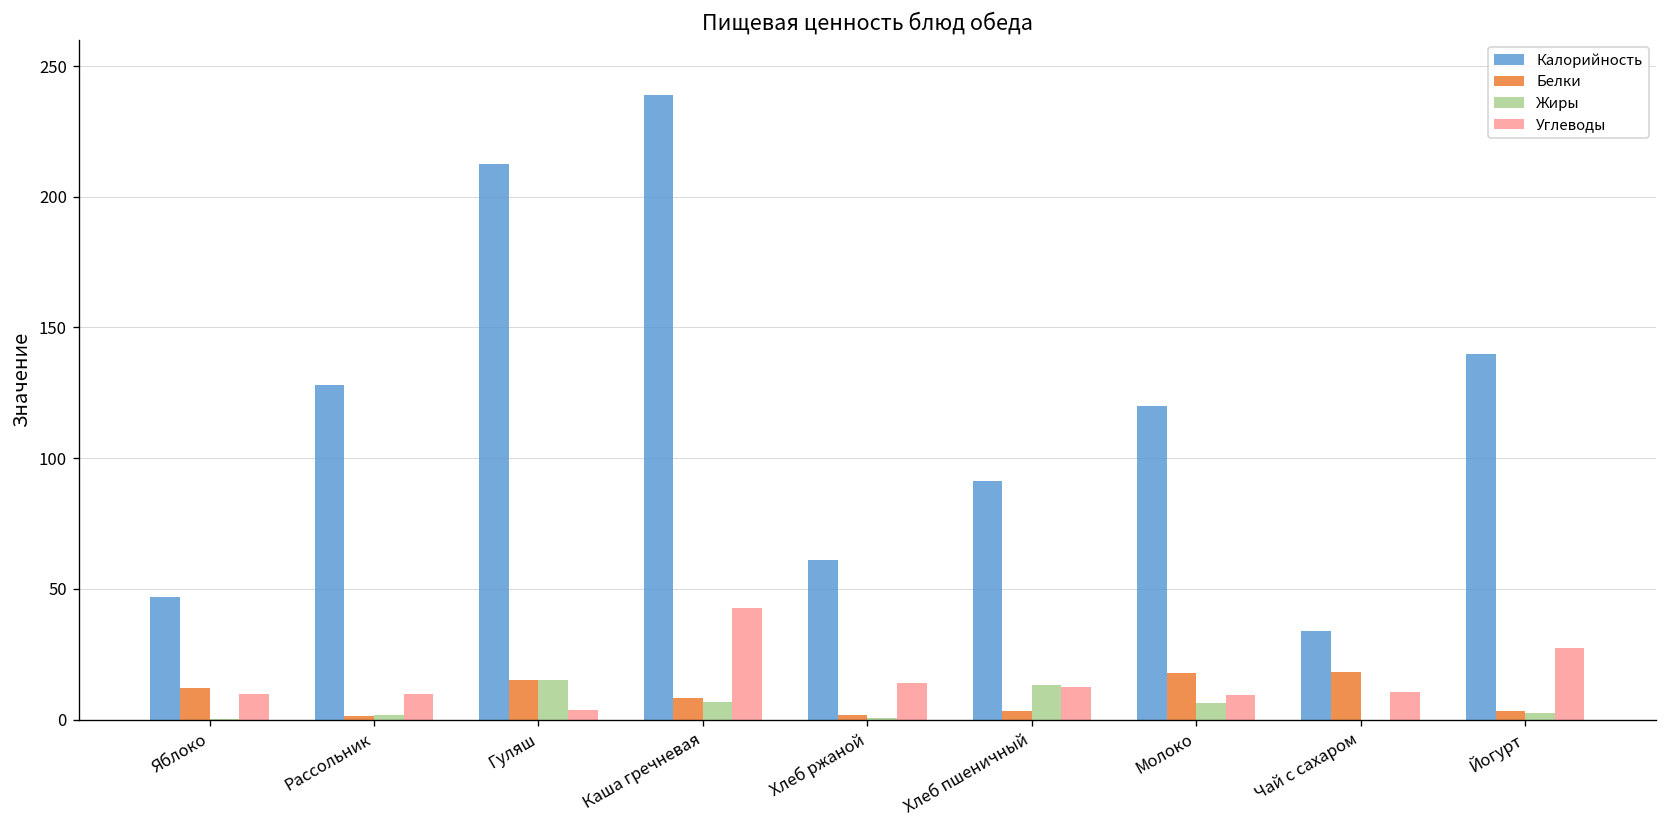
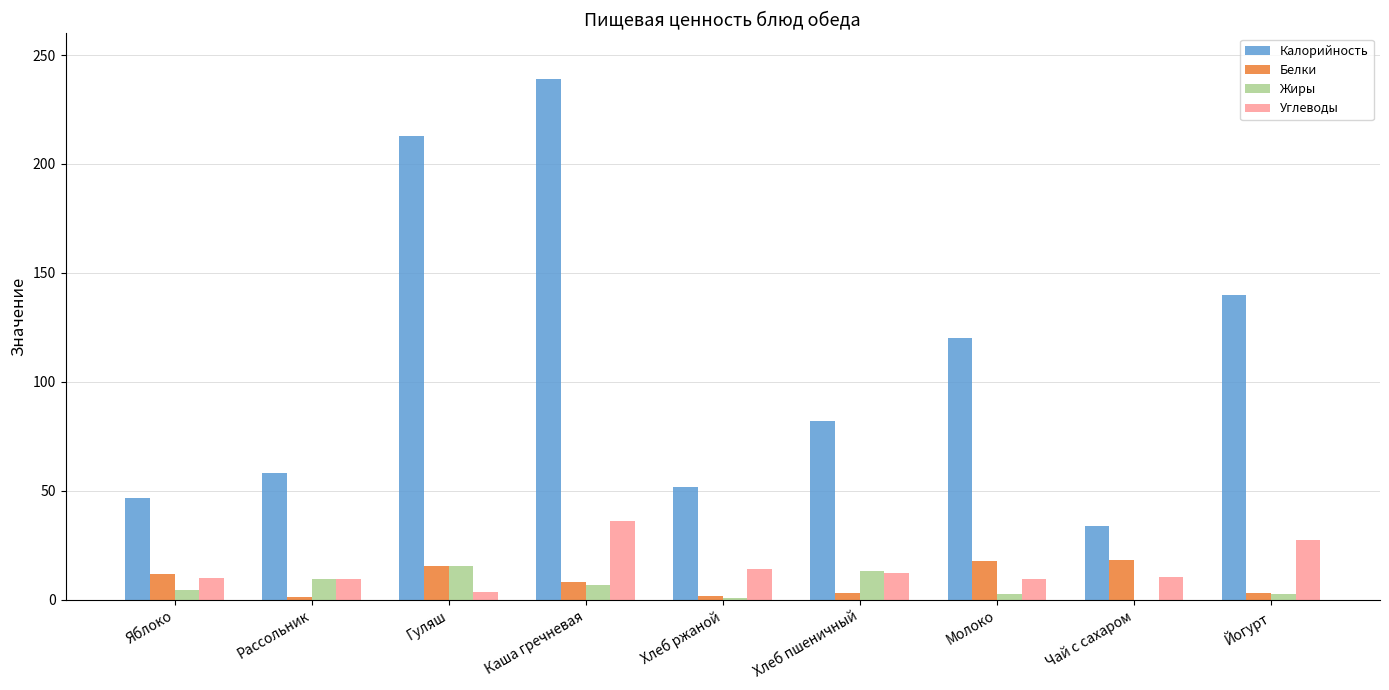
  {
    "Калорийность": {
      "Яблоко": 47,
-     "Рассольник": 128,
+     "Рассольник": 58,
      "Гуляш": 213,
      "Каша гречневая": 239,
-     "Хлеб ржаной": 61,
-     "Хлеб пшеничный": 91,
+     "Хлеб ржаной": 52,
+     "Хлеб пшеничный": 82,
      "Молоко": 120,
      "Чай с сахаром": 34,
      "Йогурт": 140
    },
    "Белки": {
      "Яблоко": 12,
      "Рассольник": 1,
      "Гуляш": 15,
      "Каша гречневая": 8,
      "Хлеб ржаной": 2,
      "Хлеб пшеничный": 3,
      "Молоко": 18,
      "Чай с сахаром": 18,
      "Йогурт": 3
    },
    "Жиры": {
-     "Яблоко": 0,
-     "Рассольник": 2,
+     "Яблоко": 4,
+     "Рассольник": 10,
      "Гуляш": 15,
      "Каша гречневая": 7,
      "Хлеб пшеничный": 13,
-     "Молоко": 6,
+     "Молоко": 3,
      "Чай с сахаром": 0,
      "Йогурт": 2
    },
    "Углеводы": {
      "Яблоко": 10,
      "Рассольник": 10,
      "Гуляш": 4,
-     "Каша гречневая": 43,
+     "Каша гречневая": 36,
      "Хлеб ржаной": 14,
      "Хлеб пшеничный": 12,
      "Молоко": 9,
      "Чай с сахаром": 11,
      "Йогурт": 27
    }
  }
